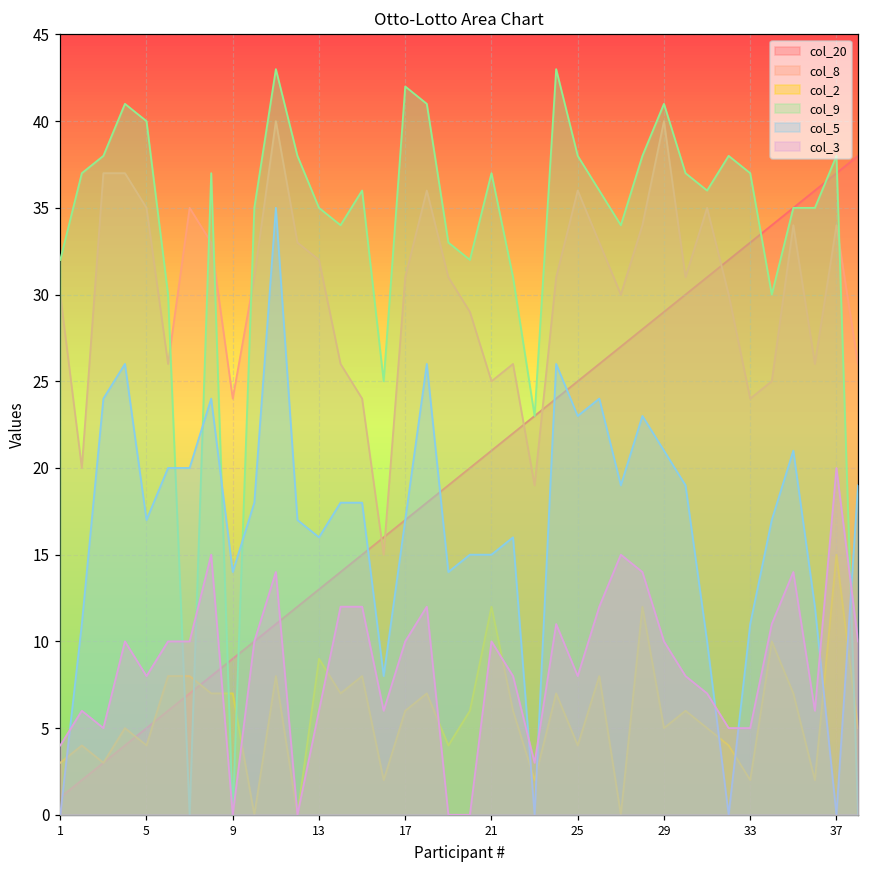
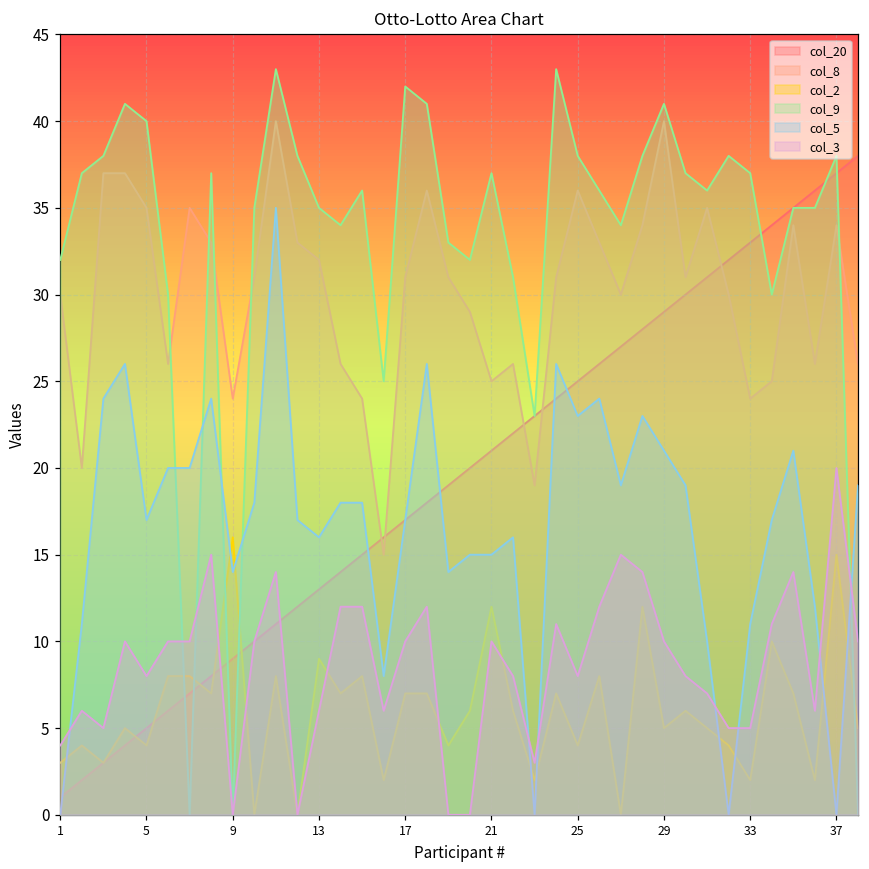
  {
    "col_2": {
      "1": 3,
      "5": 4,
-     "9": 7,
+     "9": 16,
      "13": 9,
-     "17": 6,
+     "17": 7,
      "21": 12,
      "25": 4,
      "29": 5,
      "33": 2,
      "37": 15
    }
  }
